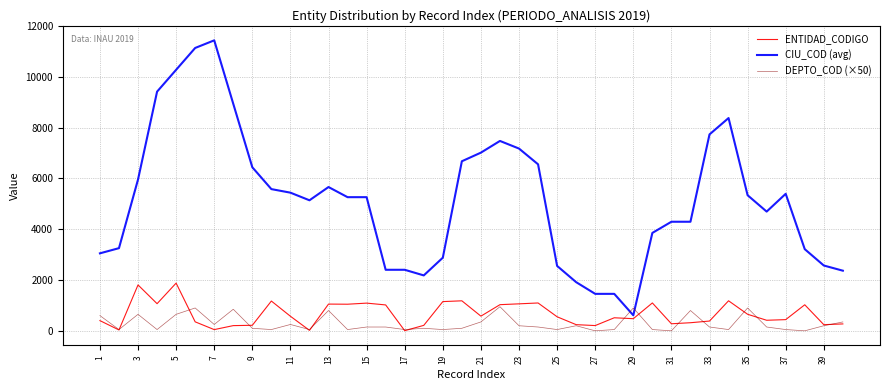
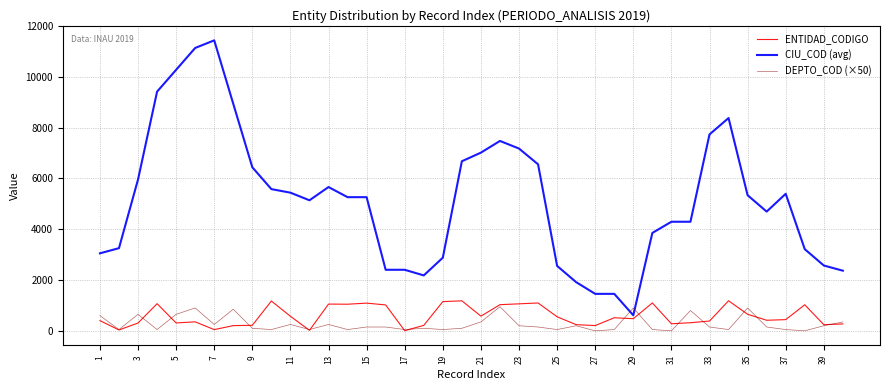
  {
    "ENTIDAD_CODIGO": {
      "1": 400,
-     "3": 1800,
-     "5": 1900,
+     "3": 300,
+     "5": 300,
      "7": 0,
      "9": 200,
      "11": 600,
      "13": 1100,
      "15": 1100,
      "19": 1200,
      "21": 600,
      "23": 1100,
      "25": 600,
      "27": 200,
      "29": 500,
      "31": 300,
      "33": 400,
      "35": 700,
      "37": 400
    },
    "CIU_COD (avg)": {
      "1": 3100,
      "3": 6000,
      "5": 10300,
      "7": 11400,
      "9": 6400,
      "11": 5400,
      "13": 5700,
      "15": 5300,
      "17": 2400,
      "19": 2900,
      "21": 7000,
      "23": 7200,
      "25": 2600,
      "27": 1500,
      "29": 600,
      "31": 4300,
      "33": 7700,
      "35": 5300,
      "37": 5400,
      "39": 2600
    },
    "DEPTO_COD (×50)": {
      "1": 600,
      "3": 700,
      "5": 700,
      "7": 300,
      "9": 100,
      "11": 300,
-     "13": 800,
+     "13": 300,
      "15": 200,
      "19": 100,
      "21": 400,
      "23": 200,
      "25": 100,
      "27": 0,
      "29": 900,
      "31": 0,
      "33": 200,
      "35": 900,
      "37": 100
    }
  }
